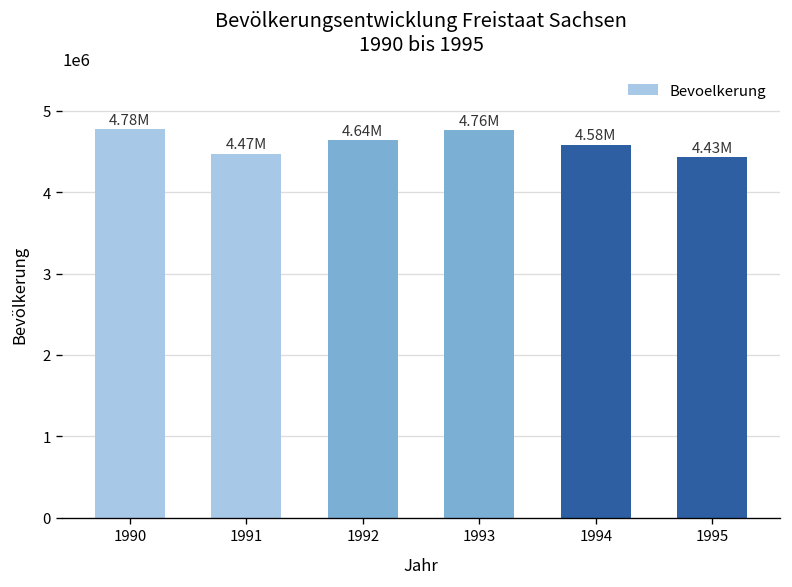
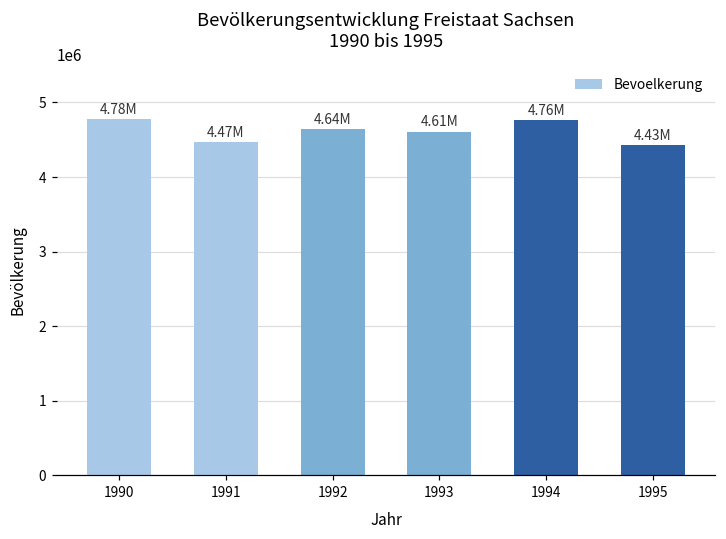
  {
    "1990": "4.78M",
    "1991": "4.47M",
    "1992": "4.64M",
-   "1993": "4.76M",
-   "1994": "4.58M",
+   "1993": "4.61M",
+   "1994": "4.76M",
    "1995": "4.43M"
  }
